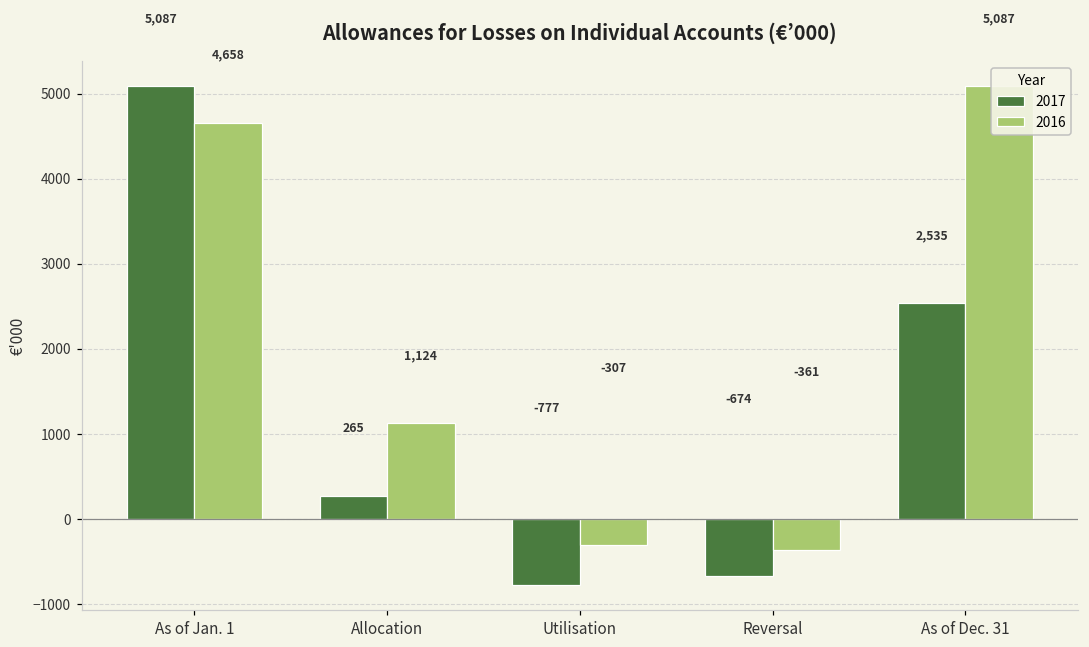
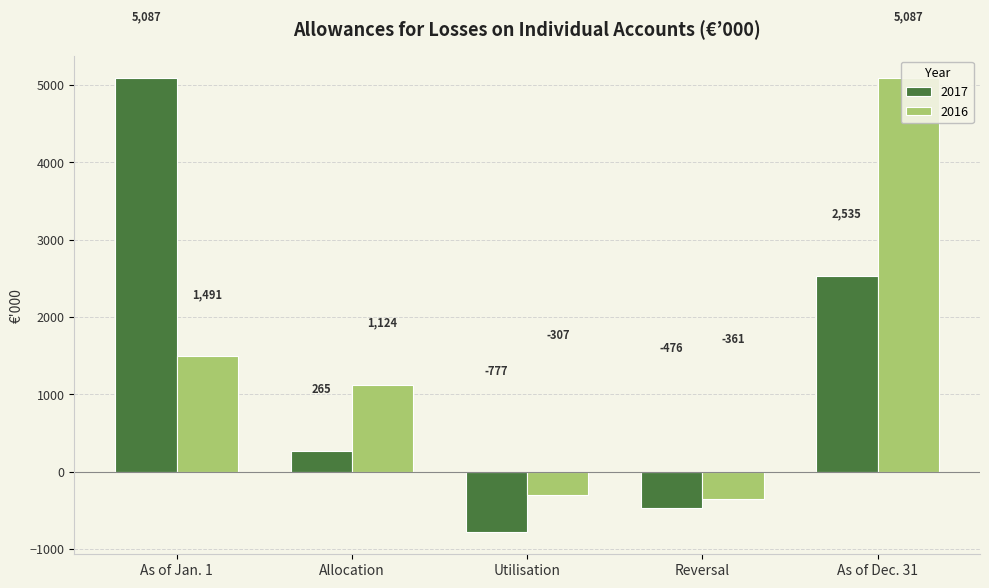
  {
    "2017": {
-     "Reversal": "-674"
+     "Reversal": "-476"
    },
    "2016": {
-     "As of Jan. 1": "4,658"
+     "As of Jan. 1": "1,491"
    }
  }
